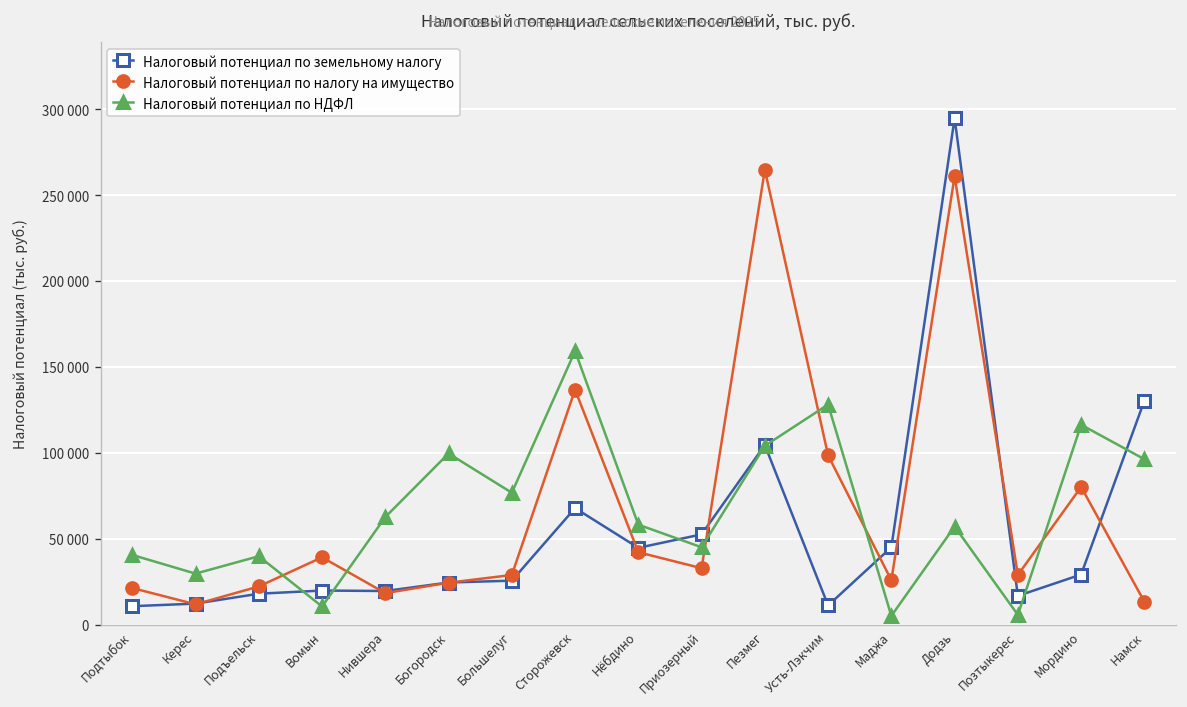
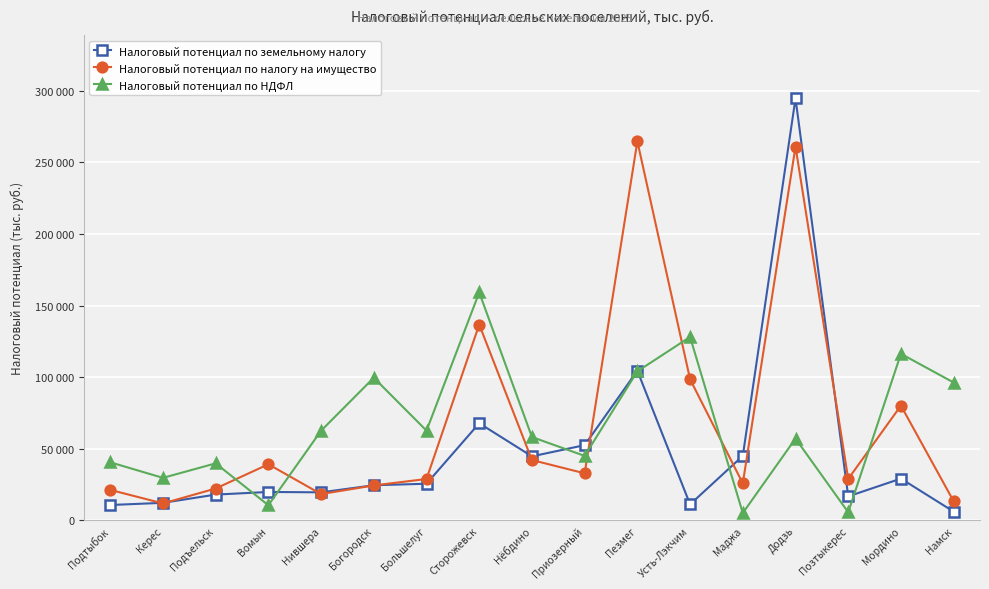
  {
    "Налоговый потенциал по земельному налогу": {
      "Подтыбок": 11000,
      "Подъельск": 18000,
      "Вомын": 20000,
      "Большелуг": 26000,
      "Сторожевск": 68000,
      "Нёбдино": 45000,
      "Приозерный": 53000,
      "Усть-Лэкчим": 11000,
      "Маджа": 45000,
      "Додзь": 295000,
      "Позтыкерес": 17000,
      "Мордино": 29000,
-     "Намск": 130000
+     "Намск": 6000
    },
    "Налоговый потенциал по налогу на имущество": {
      "Подтыбок": 21000,
      "Подъельск": 22000,
      "Вомын": 39000,
      "Большелуг": 29000,
      "Сторожевск": 137000,
      "Нёбдино": 42000,
      "Приозерный": 33000,
      "Пезмег": 265000,
      "Усть-Лэкчим": 99000,
      "Маджа": 26000,
      "Додзь": 261000,
      "Позтыкерес": 29000,
      "Мордино": 80000,
      "Намск": 13000
    },
    "Налоговый потенциал по НДФЛ": {
      "Подтыбок": 41000,
      "Керес": 30000,
      "Подъельск": 40000,
      "Вомын": 11000,
      "Нившера": 63000,
      "Богородск": 100000,
-     "Большелуг": 77000,
+     "Большелуг": 63000,
      "Сторожевск": 159000,
      "Нёбдино": 58000,
      "Приозерный": 45000,
      "Усть-Лэкчим": 128000,
      "Маджа": 5000,
      "Додзь": 57000,
      "Позтыкерес": 6000,
      "Мордино": 116000,
      "Намск": 96000
    }
  }
